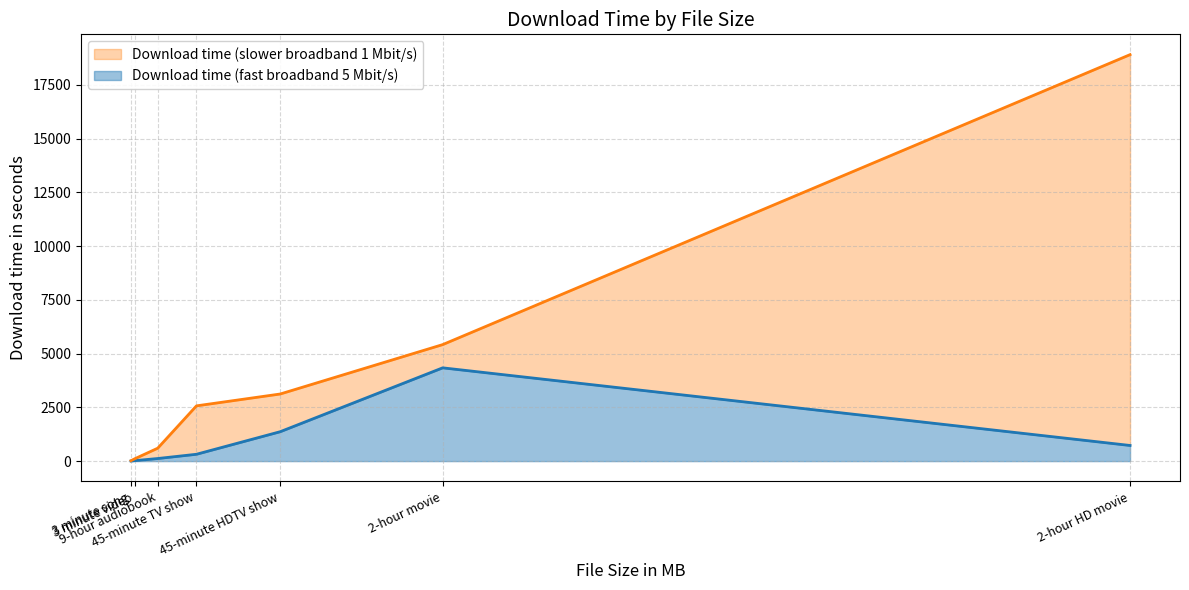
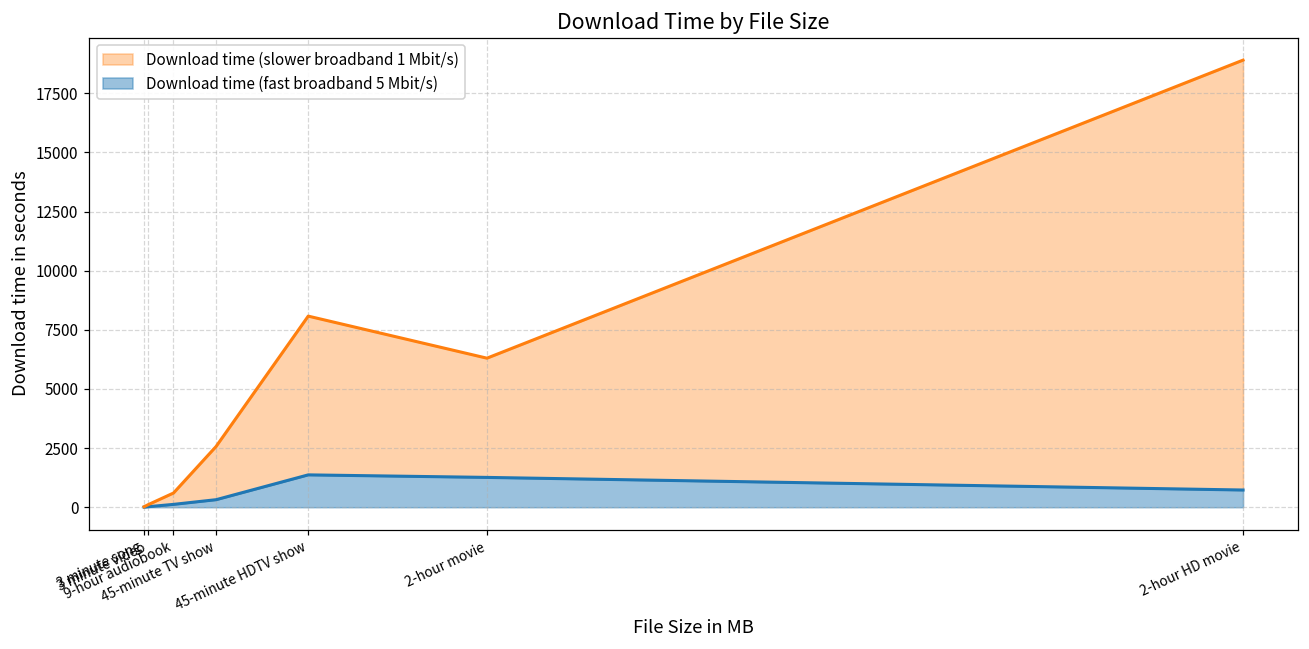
  {
    "Download time (fast broadband 5 Mbit/s)": {
      "9-hour audiobook": 100,
      "45-minute TV show": 300,
      "45-minute HDTV show": 1400,
-     "2-hour movie": 4300,
+     "2-hour movie": 1300,
      "2-hour HD movie": 700
    },
    "Download time (slower broadband 1 Mbit/s)": {
      "9-hour audiobook": 600,
      "45-minute TV show": 2600,
-     "45-minute HDTV show": 3100,
-     "2-hour movie": 5400,
+     "45-minute HDTV show": 8100,
+     "2-hour movie": 6300,
      "2-hour HD movie": 18900
    }
  }
